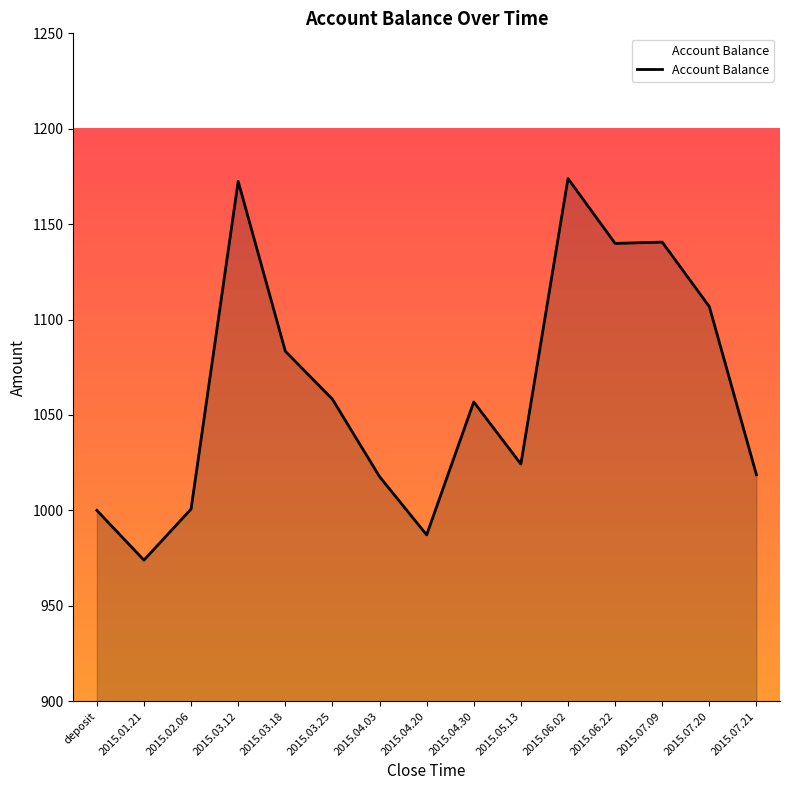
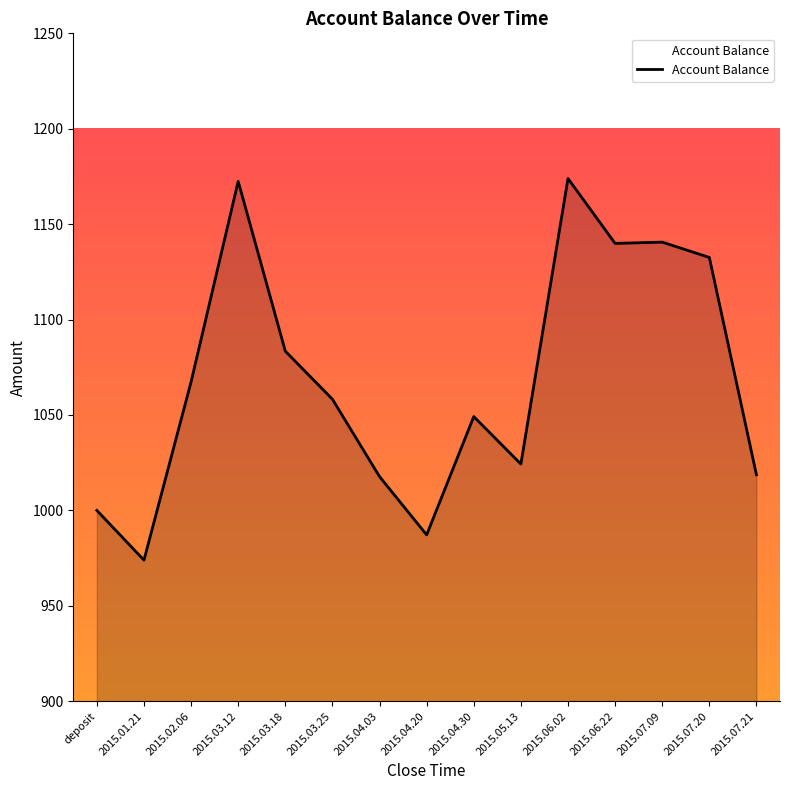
  {
    "deposit": 1000,
    "2015.01.21": 974,
-   "2015.02.06": 1001,
+   "2015.02.06": 1067,
    "2015.03.12": 1172,
    "2015.03.18": 1083,
    "2015.03.25": 1058,
    "2015.04.03": 1018,
    "2015.04.20": 987,
-   "2015.04.30": 1057,
+   "2015.04.30": 1049,
    "2015.05.13": 1024,
    "2015.06.02": 1174,
    "2015.06.22": 1140,
    "2015.07.09": 1141,
-   "2015.07.20": 1107,
+   "2015.07.20": 1133,
    "2015.07.21": 1019
  }
